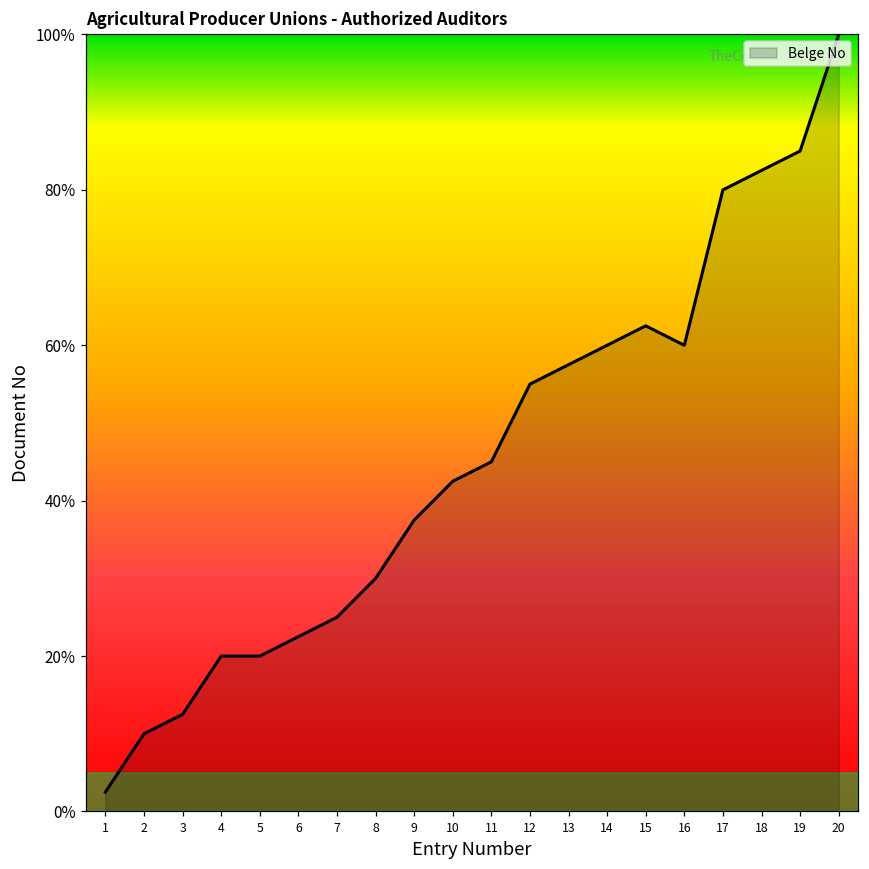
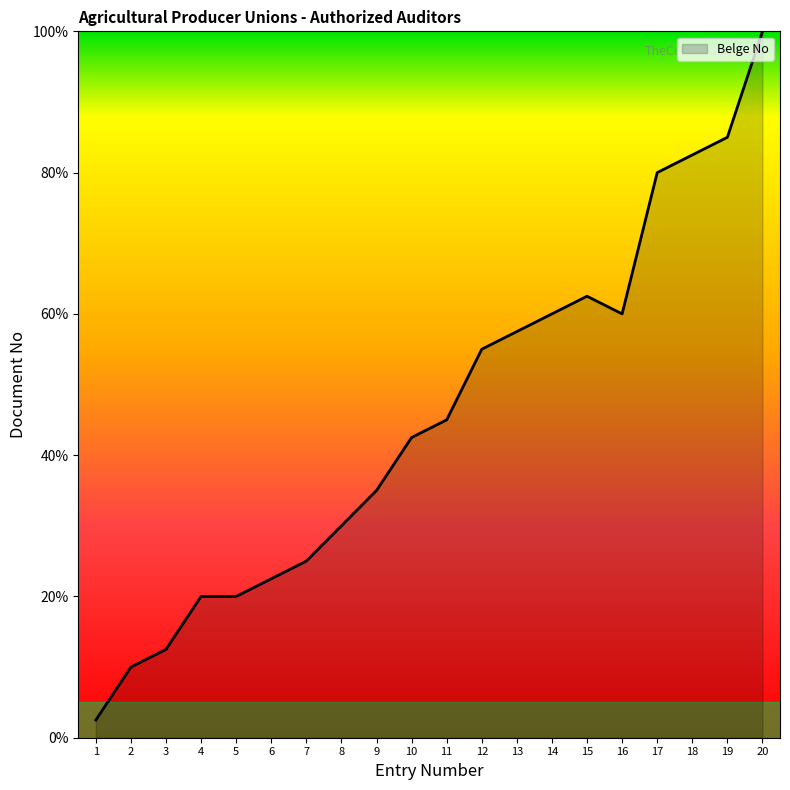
  {
    "2": "10%",
    "3": "13%",
    "4": "20%",
    "5": "20%",
    "6": "23%",
    "7": "25%",
    "8": "30%",
-   "9": "38%",
+   "9": "35%",
    "10": "43%",
    "11": "45%",
    "12": "55%",
    "13": "57%",
    "14": "60%",
    "15": "63%",
    "16": "60%",
    "17": "80%",
    "18": "83%",
    "19": "85%",
    "20": "100%"
  }
